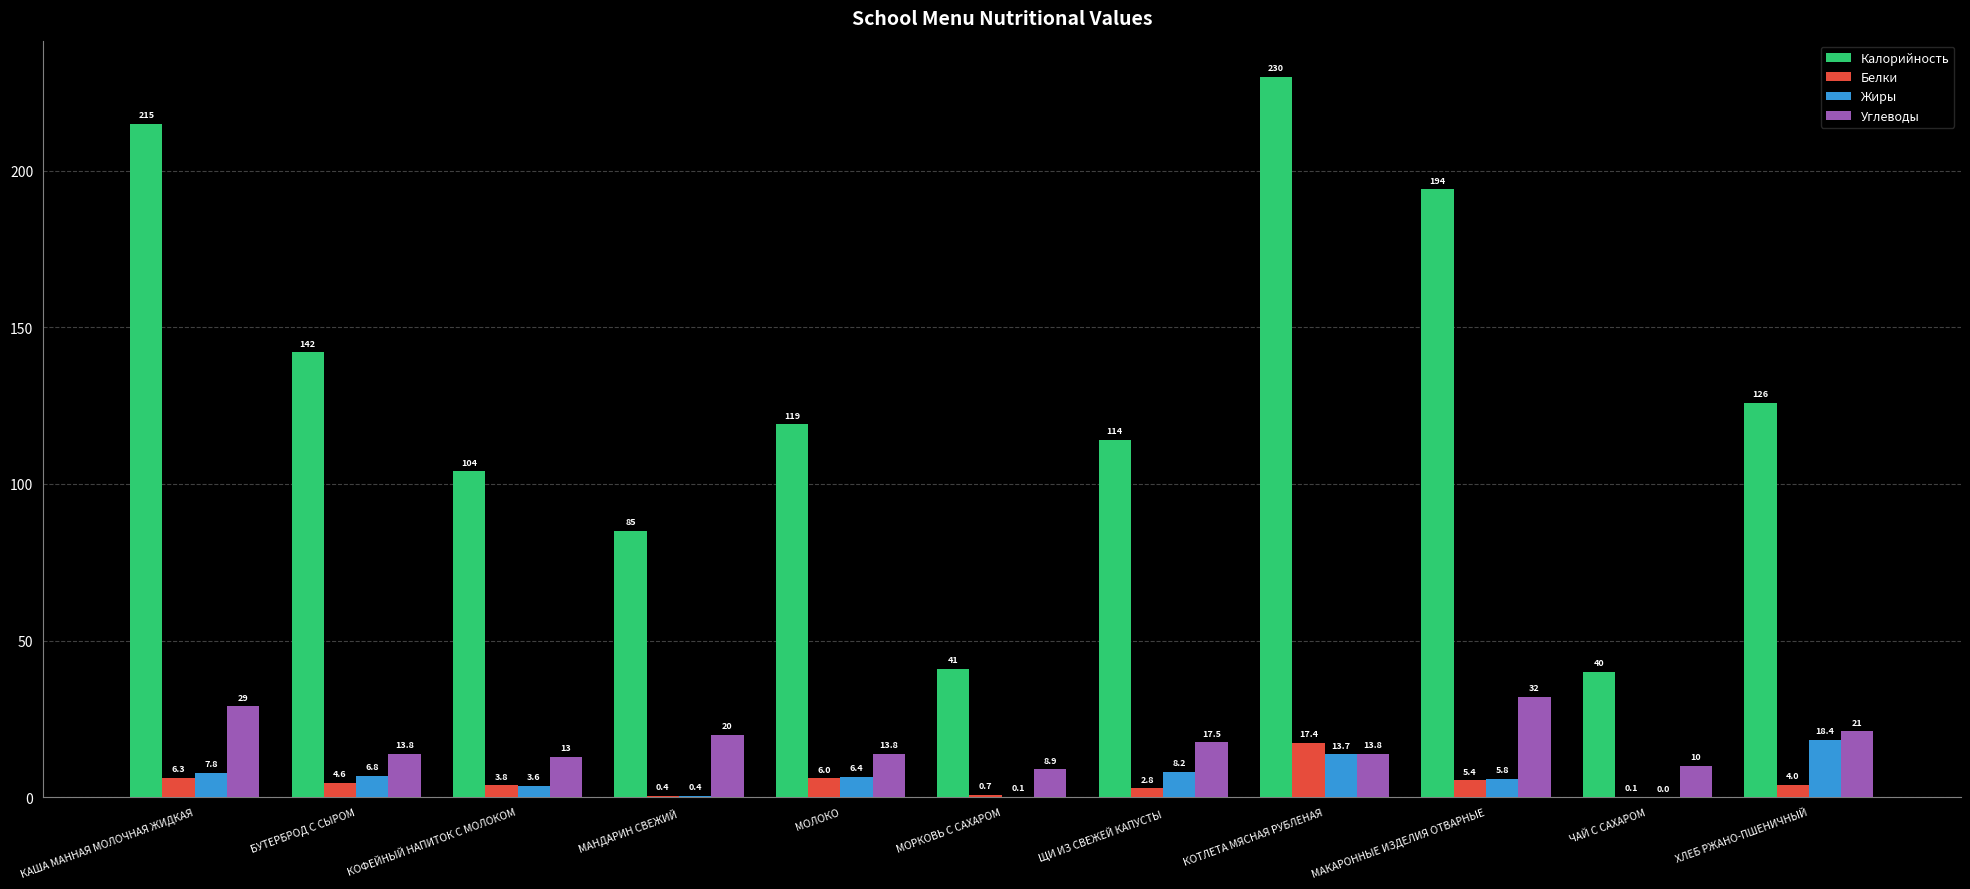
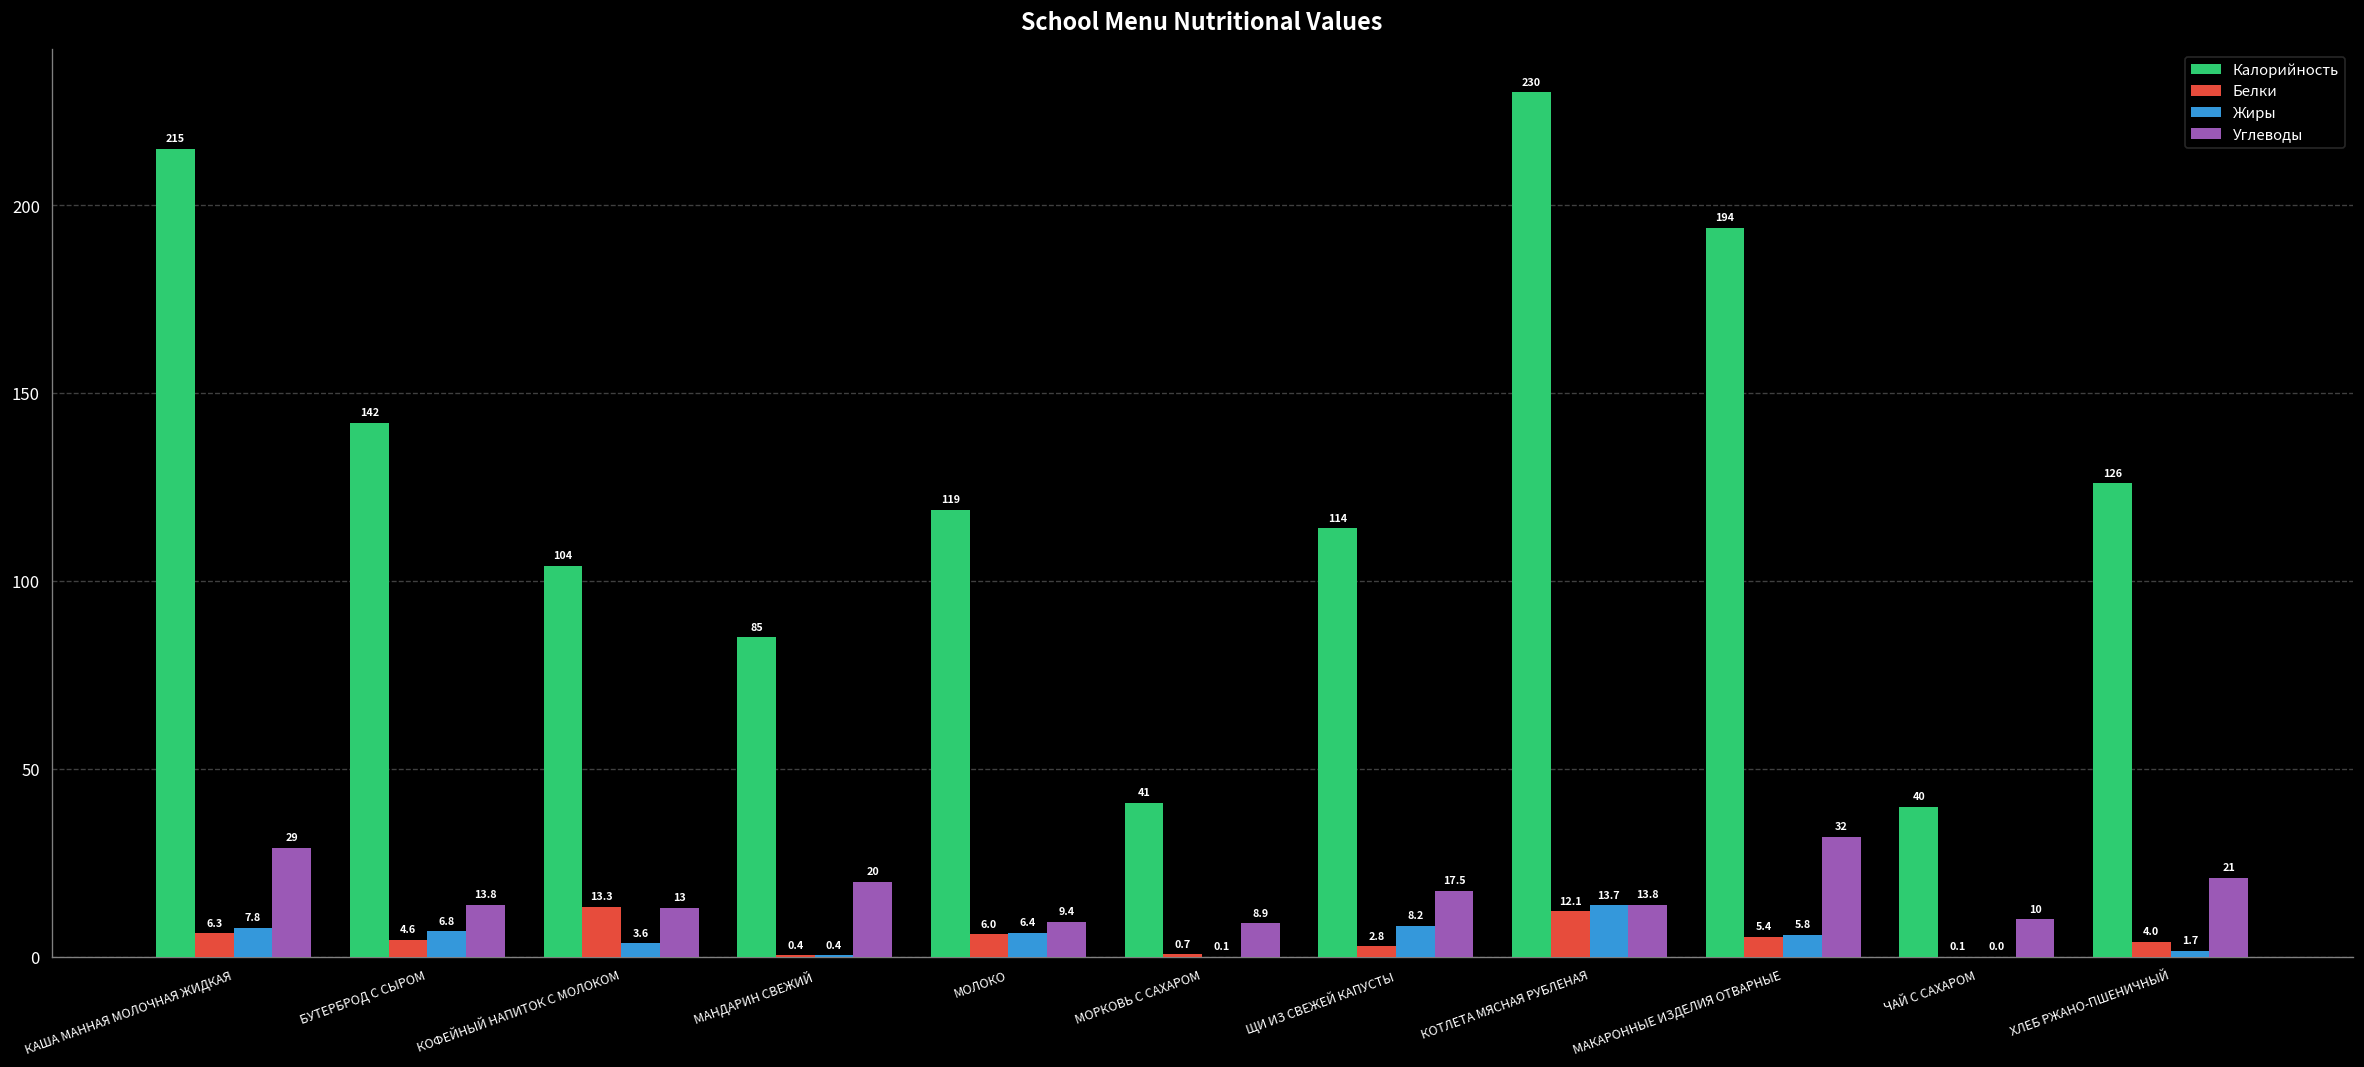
  {
    "Калорийность": {
      "КАША МАННАЯ МОЛОЧНАЯ ЖИДКАЯ": 215,
      "БУТЕРБРОД С СЫРОМ": 142,
      "КОФЕЙНЫЙ НАПИТОК С МОЛОКОМ": 104,
      "МАНДАРИН СВЕЖИЙ": 85,
      "МОЛОКО": 119,
      "МОРКОВЬ С САХАРОМ": 41,
      "ЩИ ИЗ СВЕЖЕЙ КАПУСТЫ": 114,
      "КОТЛЕТА МЯСНАЯ РУБЛЕНАЯ": 230,
      "МАКАРОННЫЕ ИЗДЕЛИЯ ОТВАРНЫЕ": 194,
      "ЧАЙ С САХАРОМ": 40,
      "ХЛЕБ РЖАНО-ПШЕНИЧНЫЙ": 126
    },
    "Белки": {
      "КАША МАННАЯ МОЛОЧНАЯ ЖИДКАЯ": 6.3,
      "БУТЕРБРОД С СЫРОМ": 4.6,
-     "КОФЕЙНЫЙ НАПИТОК С МОЛОКОМ": 3.8,
+     "КОФЕЙНЫЙ НАПИТОК С МОЛОКОМ": 13.3,
      "МАНДАРИН СВЕЖИЙ": 0.4,
      "МОЛОКО": 6.0,
      "МОРКОВЬ С САХАРОМ": 0.7,
      "ЩИ ИЗ СВЕЖЕЙ КАПУСТЫ": 2.8,
-     "КОТЛЕТА МЯСНАЯ РУБЛЕНАЯ": 17.4,
+     "КОТЛЕТА МЯСНАЯ РУБЛЕНАЯ": 12.1,
      "МАКАРОННЫЕ ИЗДЕЛИЯ ОТВАРНЫЕ": 5.4,
      "ЧАЙ С САХАРОМ": 0.1,
      "ХЛЕБ РЖАНО-ПШЕНИЧНЫЙ": 4.0
    },
    "Жиры": {
      "КАША МАННАЯ МОЛОЧНАЯ ЖИДКАЯ": 7.8,
      "БУТЕРБРОД С СЫРОМ": 6.8,
      "КОФЕЙНЫЙ НАПИТОК С МОЛОКОМ": 3.6,
      "МАНДАРИН СВЕЖИЙ": 0.4,
      "МОЛОКО": 6.4,
      "МОРКОВЬ С САХАРОМ": 0.1,
      "ЩИ ИЗ СВЕЖЕЙ КАПУСТЫ": 8.2,
      "КОТЛЕТА МЯСНАЯ РУБЛЕНАЯ": 13.7,
      "МАКАРОННЫЕ ИЗДЕЛИЯ ОТВАРНЫЕ": 5.8,
      "ЧАЙ С САХАРОМ": 0.0,
-     "ХЛЕБ РЖАНО-ПШЕНИЧНЫЙ": 18.4
+     "ХЛЕБ РЖАНО-ПШЕНИЧНЫЙ": 1.7
    },
    "Углеводы": {
      "КАША МАННАЯ МОЛОЧНАЯ ЖИДКАЯ": 29,
      "БУТЕРБРОД С СЫРОМ": 13.8,
      "КОФЕЙНЫЙ НАПИТОК С МОЛОКОМ": 13,
      "МАНДАРИН СВЕЖИЙ": 20,
-     "МОЛОКО": 13.8,
+     "МОЛОКО": 9.4,
      "МОРКОВЬ С САХАРОМ": 8.9,
      "ЩИ ИЗ СВЕЖЕЙ КАПУСТЫ": 17.5,
      "КОТЛЕТА МЯСНАЯ РУБЛЕНАЯ": 13.8,
      "МАКАРОННЫЕ ИЗДЕЛИЯ ОТВАРНЫЕ": 32,
      "ЧАЙ С САХАРОМ": 10,
      "ХЛЕБ РЖАНО-ПШЕНИЧНЫЙ": 21
    }
  }
